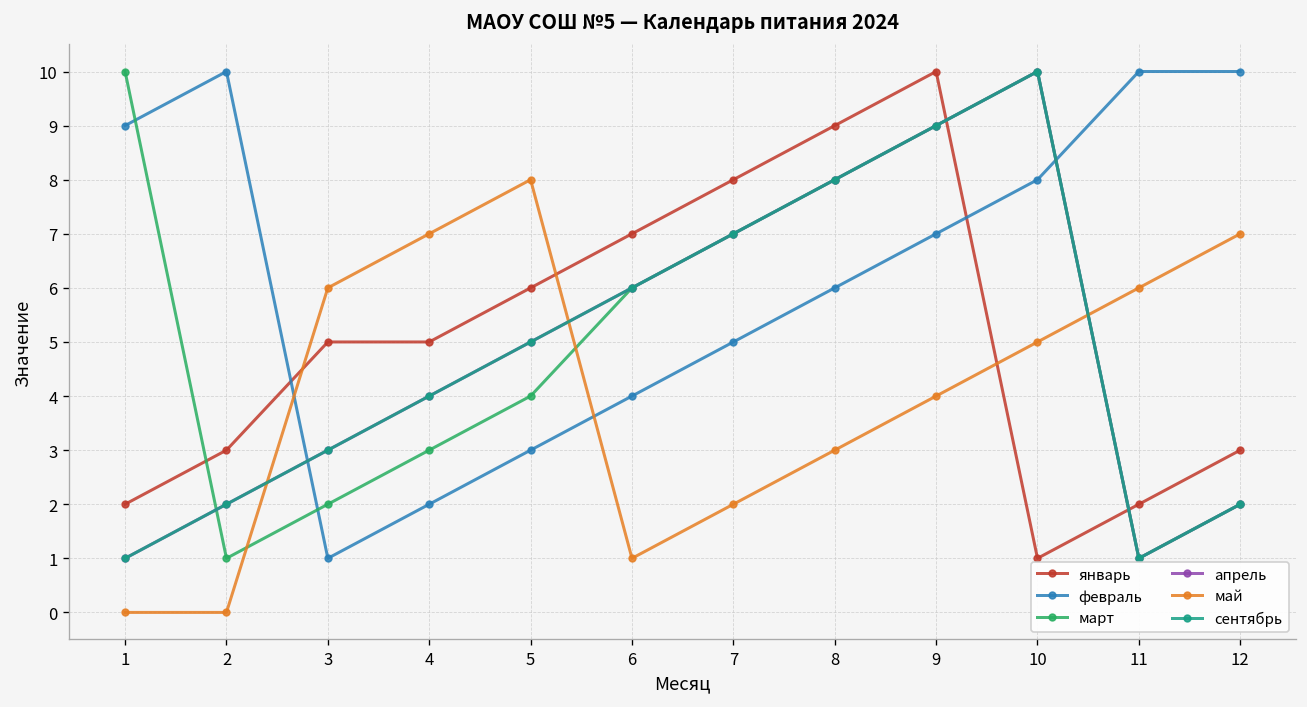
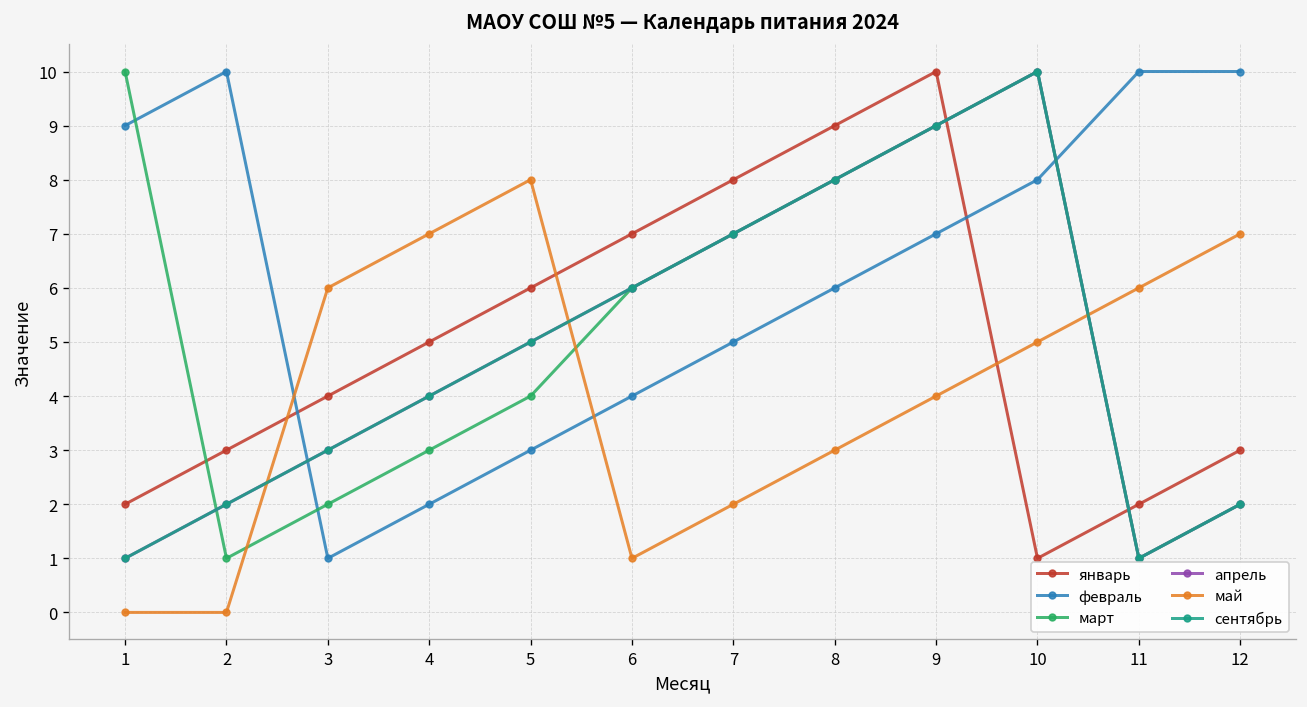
  {
    "январь": {
      "1": 2,
      "2": 3,
-     "3": 5,
+     "3": 4,
      "4": 5,
      "5": 6,
      "6": 7,
      "7": 8,
      "8": 9,
      "9": 10,
      "11": 2,
      "12": 3
    },
    "февраль": {
      "1": 9,
      "2": 10,
      "3": 1,
      "4": 2,
      "5": 3,
      "6": 4,
      "7": 5,
      "8": 6,
      "9": 7,
      "10": 8,
      "11": 10,
      "12": 10
    },
    "май": {
      "1": 0,
      "2": 0,
      "3": 6,
      "4": 7,
      "5": 8,
      "6": 1,
      "7": 2,
      "8": 3,
      "9": 4,
      "10": 5,
      "11": 6,
      "12": 7
    }
  }
